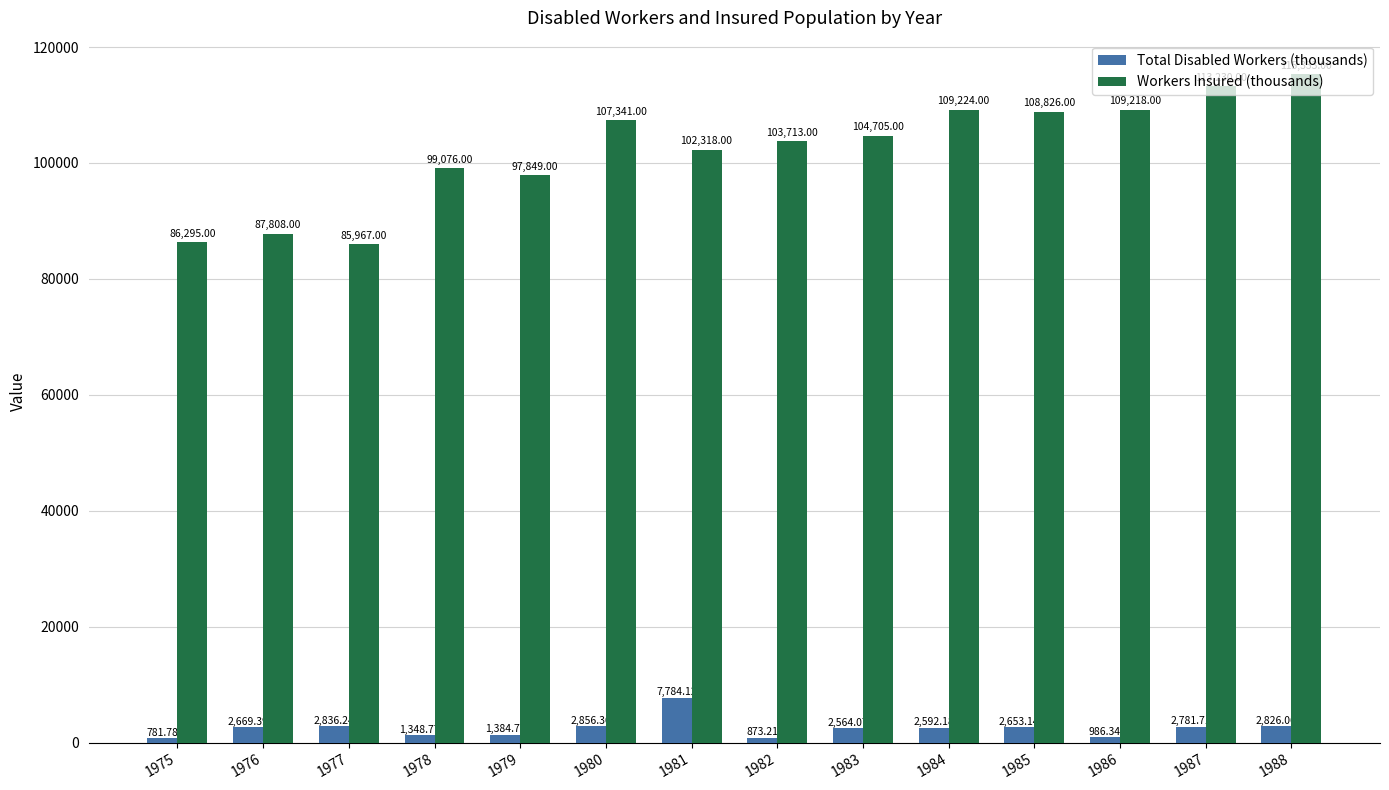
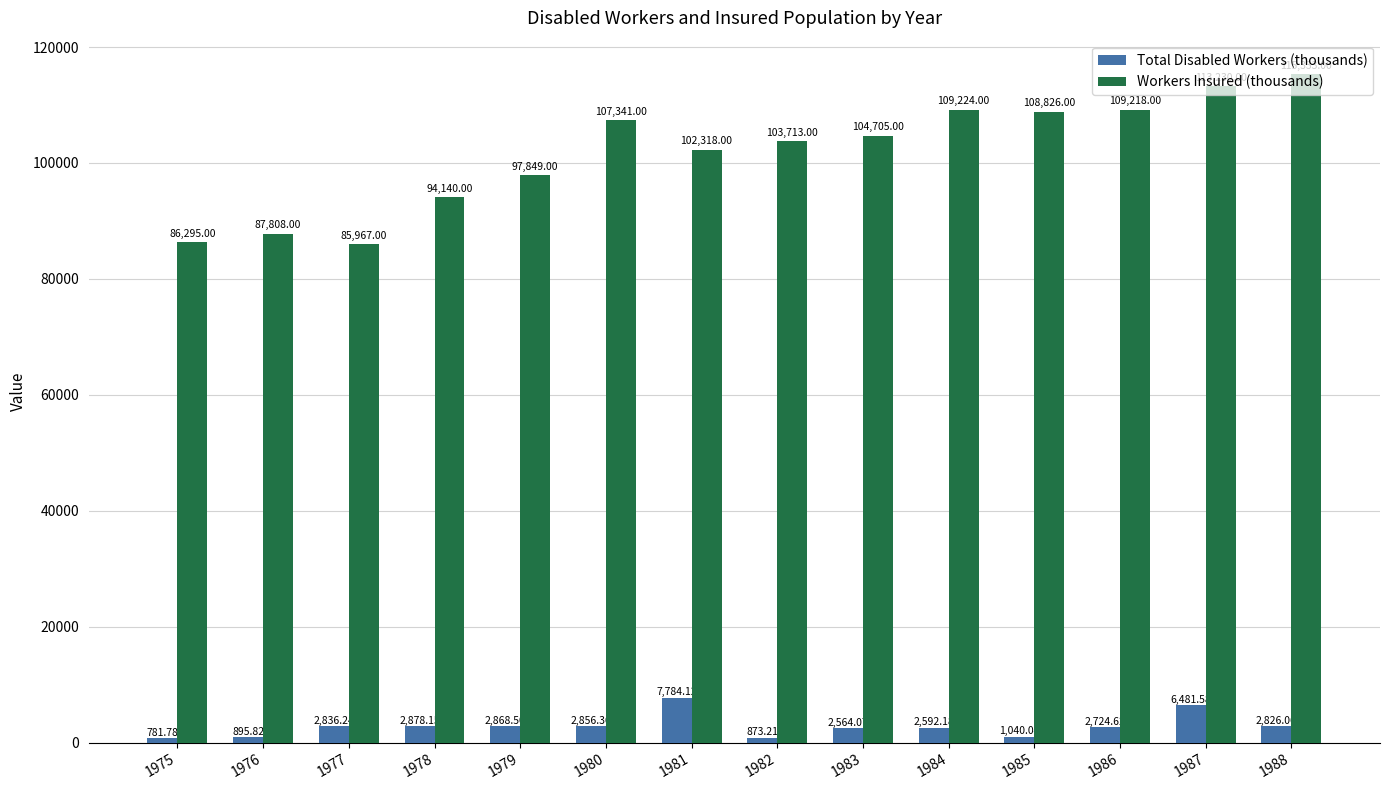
  {
    "Total Disabled Workers (thousands)": {
      "1975": "781.78",
-     "1976": "2,669.39",
+     "1976": "895.82",
      "1977": "2,836.24",
-     "1978": "1,348.77",
-     "1979": "1,384.77",
+     "1978": "2,878.15",
+     "1979": "2,868.50",
      "1980": "2,856.36",
      "1981": "7,784.12",
      "1982": "873.21",
      "1983": "2,564.07",
      "1984": "2,592.18",
-     "1985": "2,653.14",
-     "1986": "986.34",
-     "1987": "2,781.71",
+     "1985": "1,040.04",
+     "1986": "2,724.62",
+     "1987": "6,481.58",
      "1988": "2,826.06"
    },
    "Workers Insured (thousands)": {
      "1975": "86,295.00",
      "1976": "87,808.00",
      "1977": "85,967.00",
-     "1978": "99,076.00",
+     "1978": "94,140.00",
      "1979": "97,849.00",
      "1980": "107,341.00",
      "1981": "102,318.00",
      "1982": "103,713.00",
      "1983": "104,705.00",
      "1984": "109,224.00",
      "1985": "108,826.00",
      "1986": "109,218.00"
    }
  }
